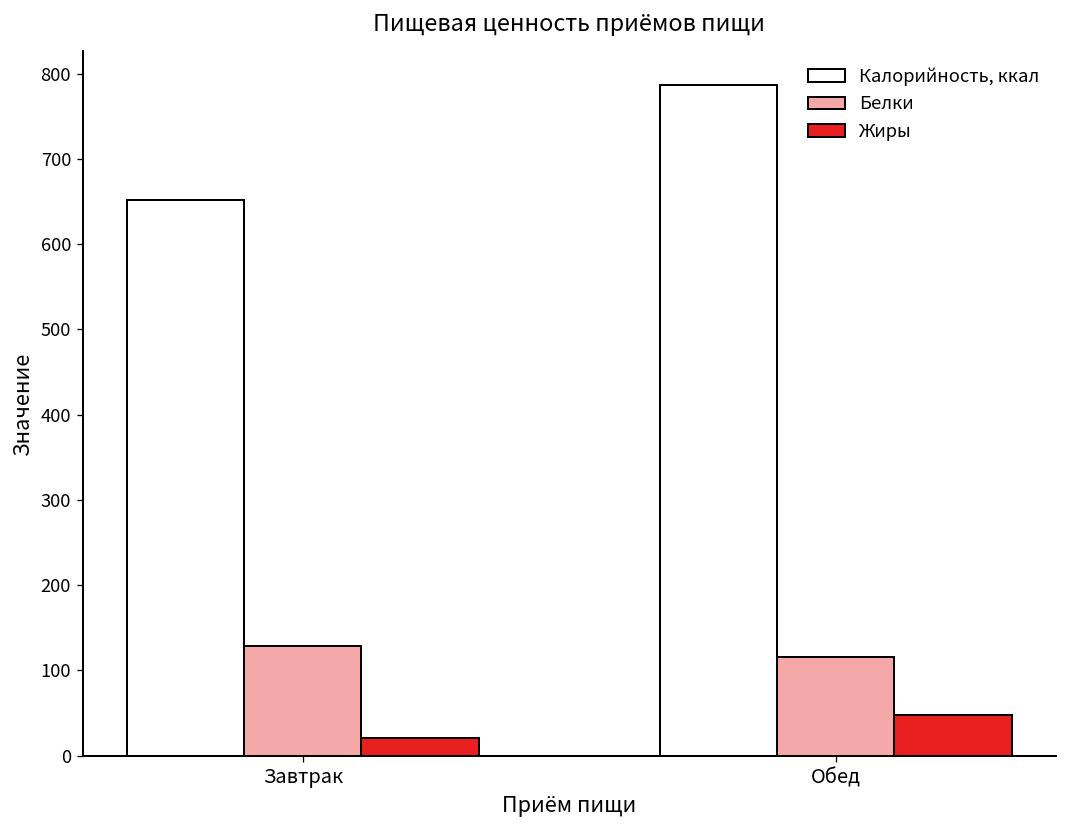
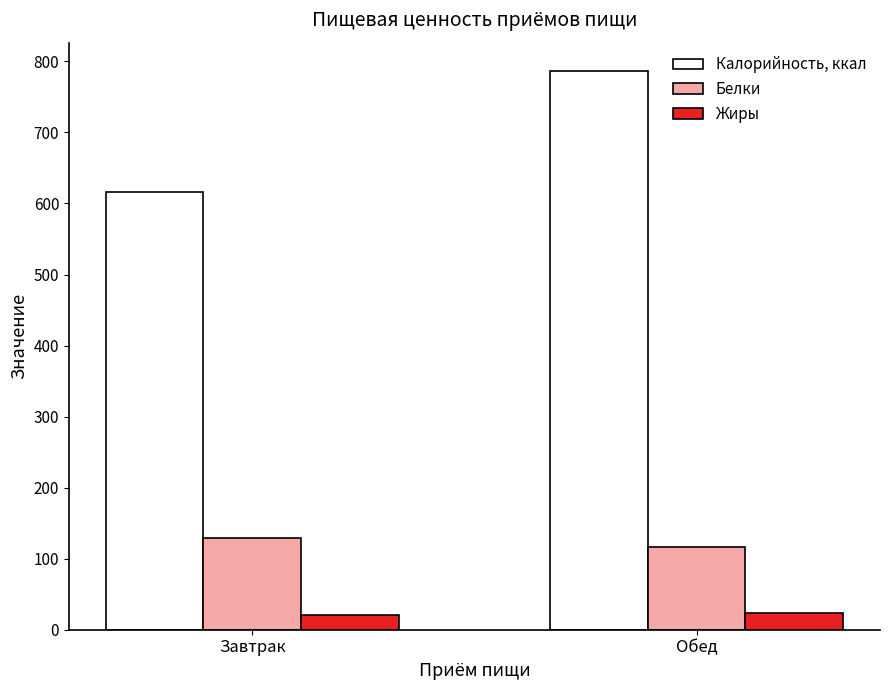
  {
    "Калорийность, ккал": {
-     "Завтрак": 650,
+     "Завтрак": 620,
      "Обед": 790
    },
    "Белки": {
      "Завтрак": 130,
      "Обед": 120
    },
    "Жиры": {
      "Завтрак": 20,
-     "Обед": 50
+     "Обед": 20
    }
  }
